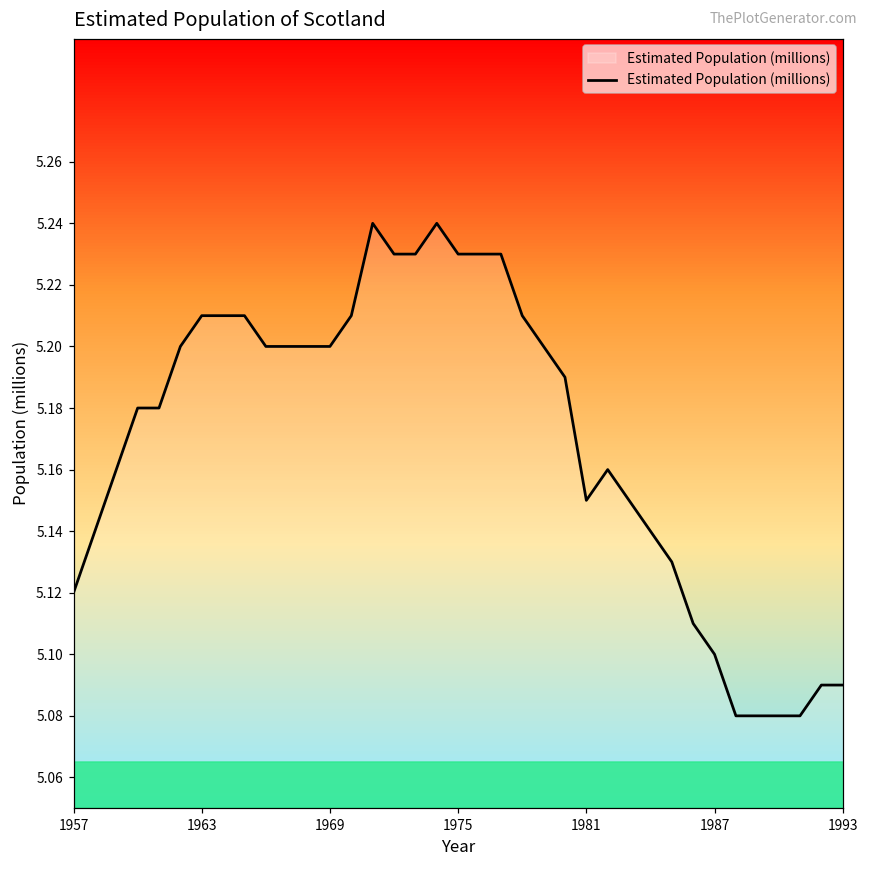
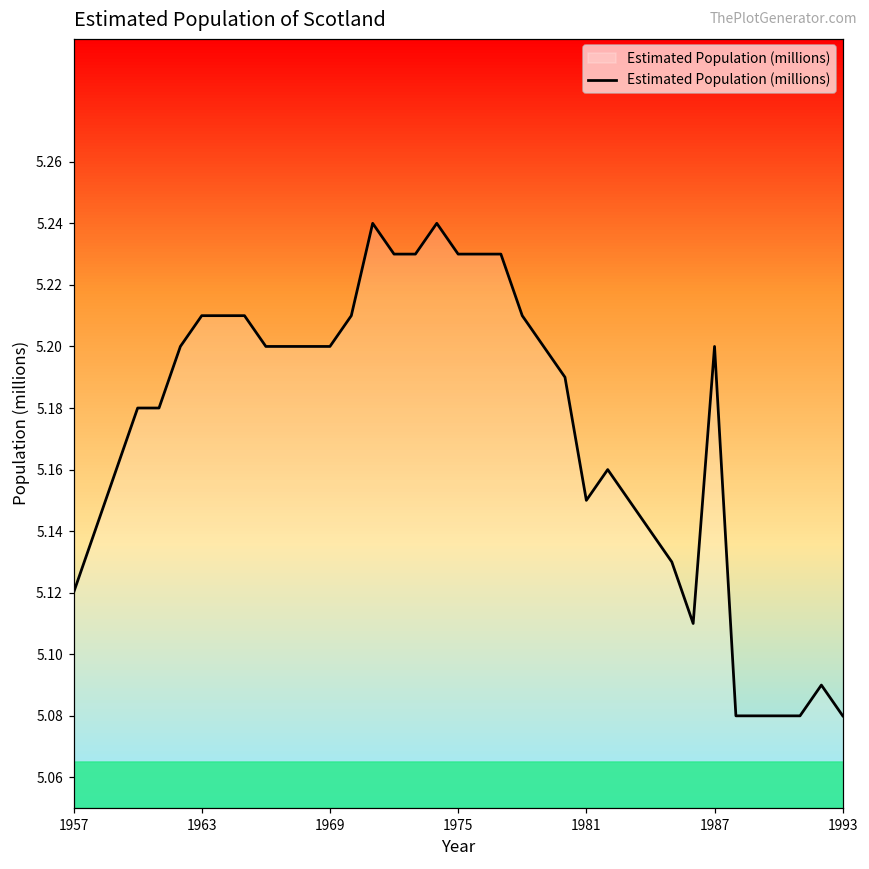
  {
    "1957": 5.12,
    "1963": 5.21,
    "1969": 5.20,
    "1975": 5.23,
    "1981": 5.15,
-   "1987": 5.1,
-   "1993": 5.09
+   "1987": 5.2,
+   "1993": 5.08
  }
